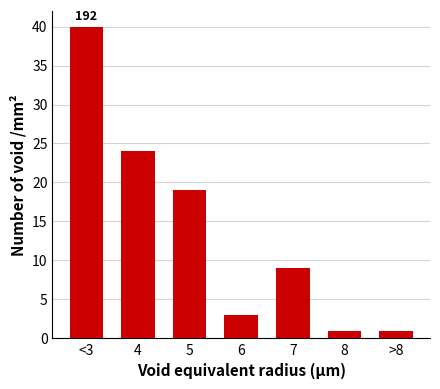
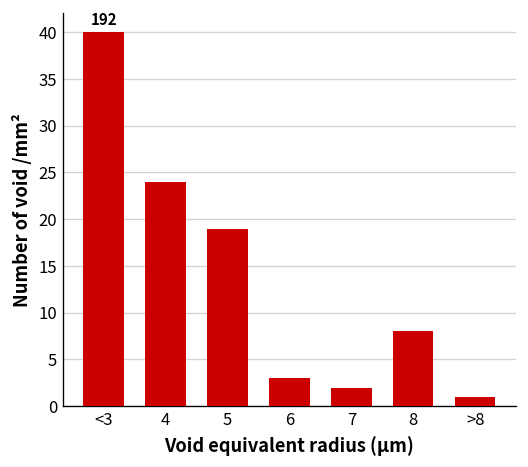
  {
    "4": 24,
    "5": 19,
    "6": 3,
-   "7": 9,
-   "8": 1,
+   "7": 2,
+   "8": 8,
    ">8": 1
  }
